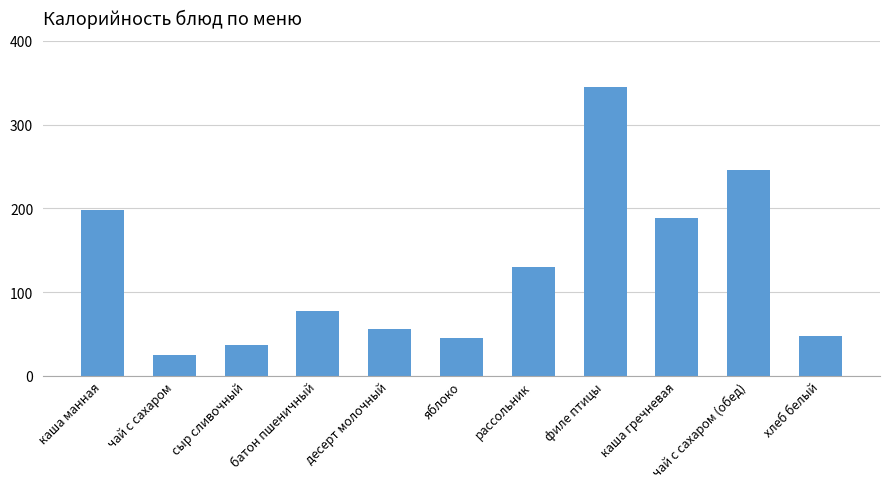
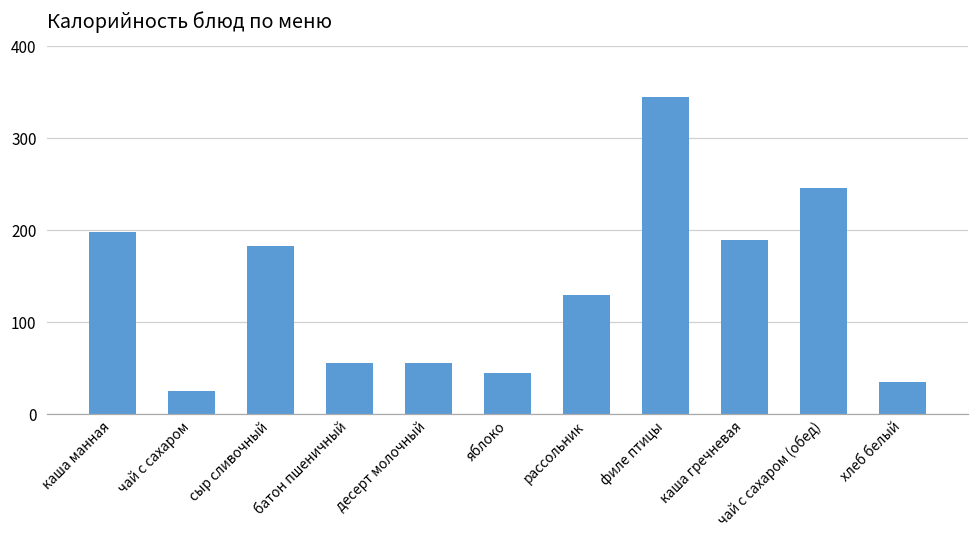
  {
    "каша манная": 200,
    "чай с сахаром": 30,
-   "сыр сливочный": 40,
-   "батон пшеничный": 80,
+   "сыр сливочный": 180,
+   "батон пшеничный": 60,
    "десерт молочный": 60,
    "яблоко": 50,
    "рассольник": 130,
    "филе птицы": 350,
    "каша гречневая": 190,
    "чай с сахаром (обед)": 250,
-   "хлеб белый": 50
+   "хлеб белый": 40
  }
